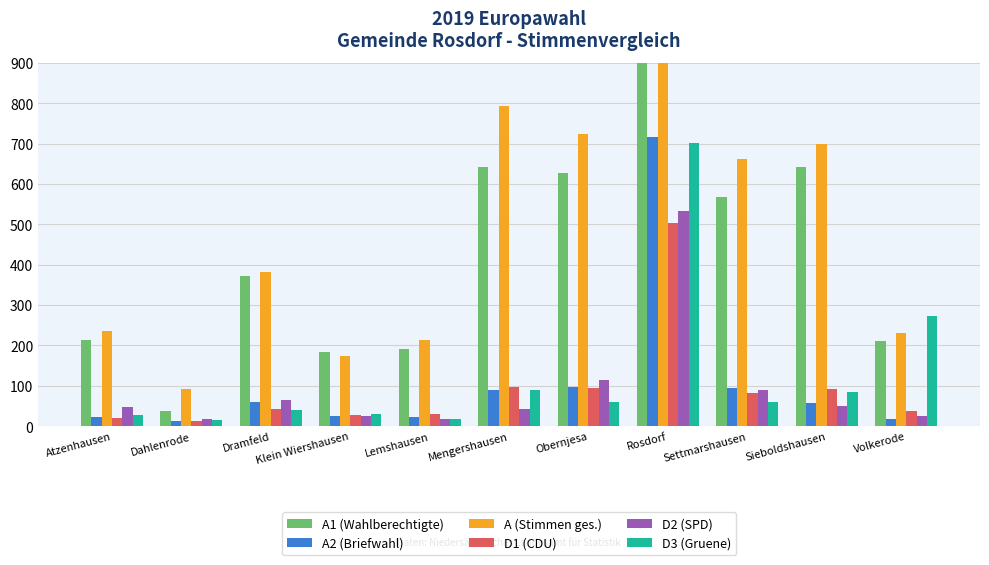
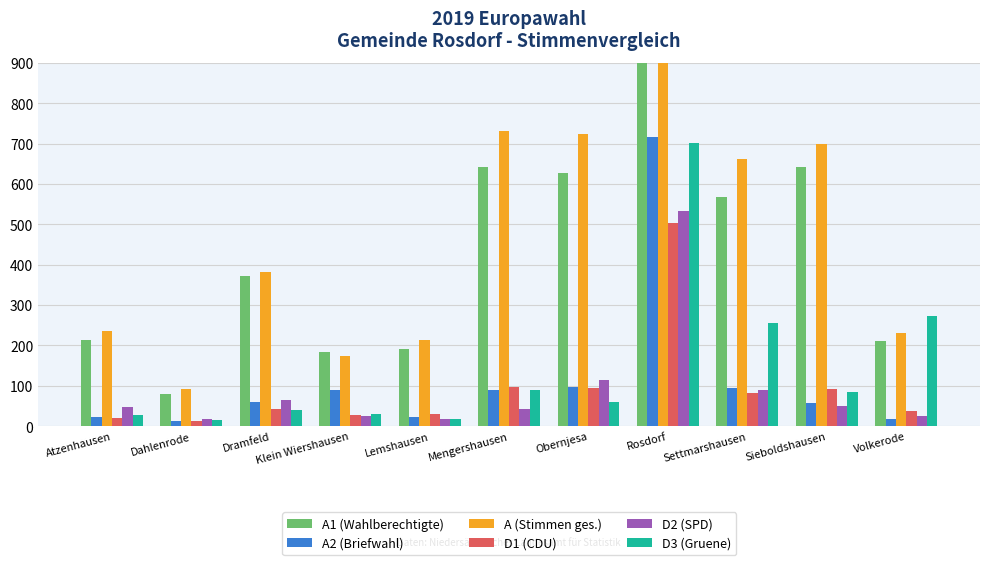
  {
    "A1 (Wahlberechtigte)": {
      "Atzenhausen": 210,
-     "Dahlenrode": 40,
+     "Dahlenrode": 80,
      "Dramfeld": 370,
      "Klein Wiershausen": 180,
      "Lemshausen": 190,
      "Mengershausen": 640,
      "Obernjesa": 630,
      "Settmarshausen": 570,
      "Sieboldshausen": 640,
      "Volkerode": 210
    },
    "A2 (Briefwahl)": {
      "Atzenhausen": 20,
      "Dahlenrode": 10,
      "Dramfeld": 60,
-     "Klein Wiershausen": 30,
+     "Klein Wiershausen": 90,
      "Lemshausen": 20,
      "Mengershausen": 90,
      "Obernjesa": 100,
      "Rosdorf": 720,
      "Settmarshausen": 90,
      "Sieboldshausen": 60,
      "Volkerode": 20
    },
    "A (Stimmen ges.)": {
      "Atzenhausen": 240,
      "Dahlenrode": 90,
      "Dramfeld": 380,
      "Klein Wiershausen": 170,
      "Lemshausen": 210,
-     "Mengershausen": 790,
+     "Mengershausen": 730,
      "Obernjesa": 720,
      "Settmarshausen": 660,
      "Sieboldshausen": 700,
      "Volkerode": 230
    },
    "D1 (CDU)": {
      "Atzenhausen": 20,
      "Dahlenrode": 10,
      "Dramfeld": 40,
      "Klein Wiershausen": 30,
      "Lemshausen": 30,
      "Mengershausen": 100,
      "Obernjesa": 90,
      "Rosdorf": 500,
      "Settmarshausen": 80,
      "Sieboldshausen": 90,
      "Volkerode": 40
    },
    "D2 (SPD)": {
      "Atzenhausen": 50,
      "Dahlenrode": 20,
      "Dramfeld": 70,
      "Klein Wiershausen": 30,
      "Lemshausen": 20,
      "Mengershausen": 40,
      "Obernjesa": 110,
      "Rosdorf": 530,
      "Settmarshausen": 90,
      "Sieboldshausen": 50,
      "Volkerode": 30
    },
    "D3 (Gruene)": {
      "Atzenhausen": 30,
      "Dahlenrode": 20,
      "Dramfeld": 40,
      "Klein Wiershausen": 30,
      "Lemshausen": 20,
      "Mengershausen": 90,
      "Obernjesa": 60,
      "Rosdorf": 700,
-     "Settmarshausen": 60,
+     "Settmarshausen": 260,
      "Sieboldshausen": 90,
      "Volkerode": 270
    }
  }
